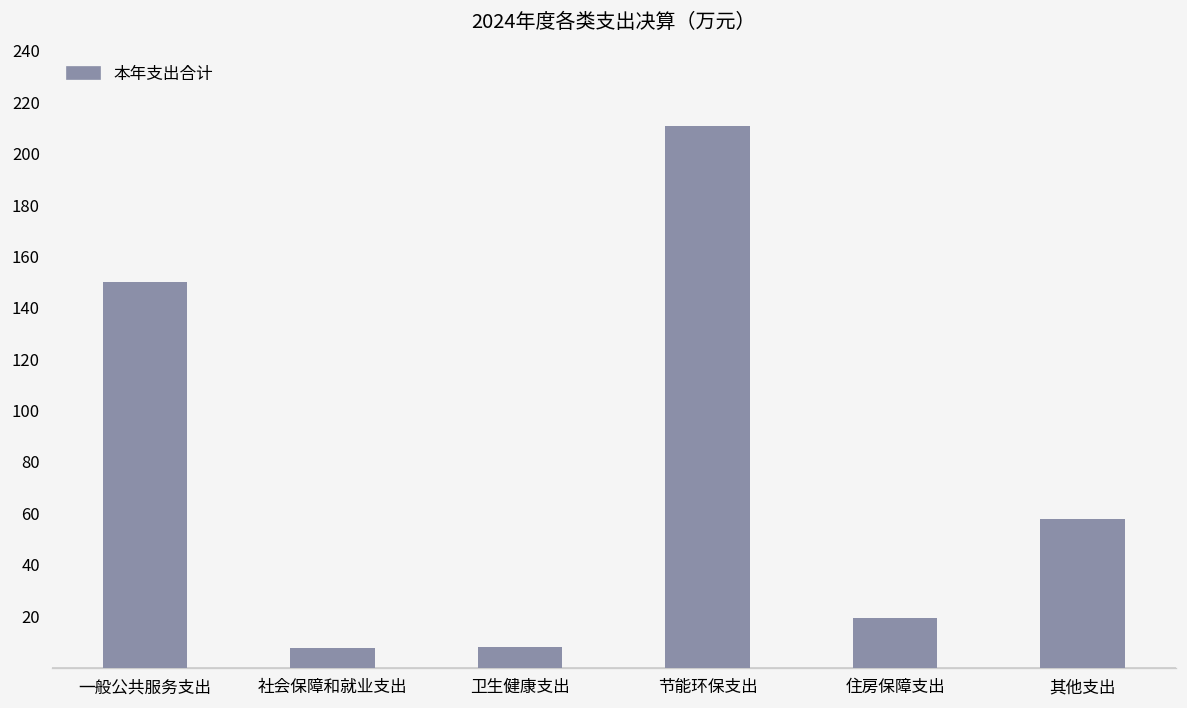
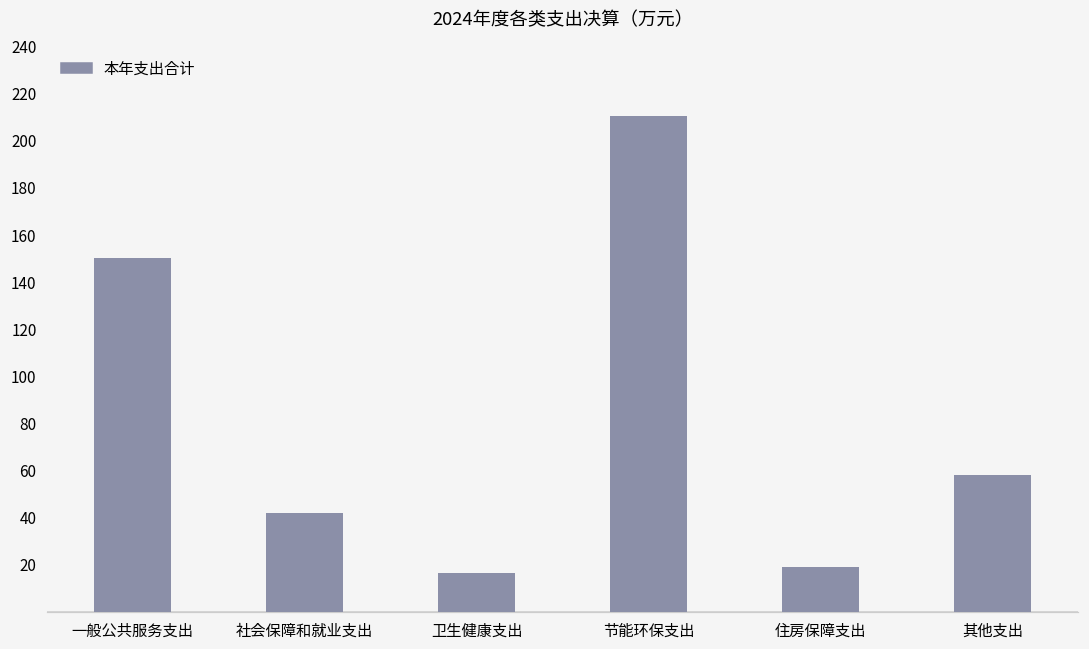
  {
    "一般公共服务支出": 150,
-   "社会保障和就业支出": 8,
-   "卫生健康支出": 8,
+   "社会保障和就业支出": 42,
+   "卫生健康支出": 16,
    "节能环保支出": 211,
    "住房保障支出": 19,
    "其他支出": 58
  }
